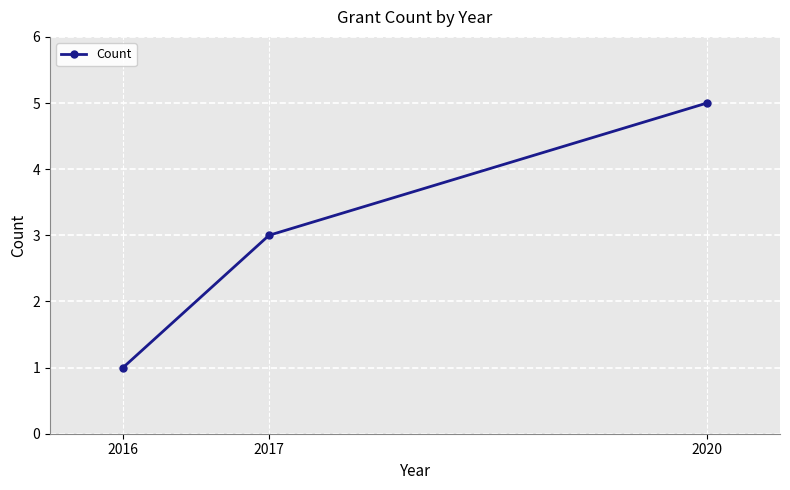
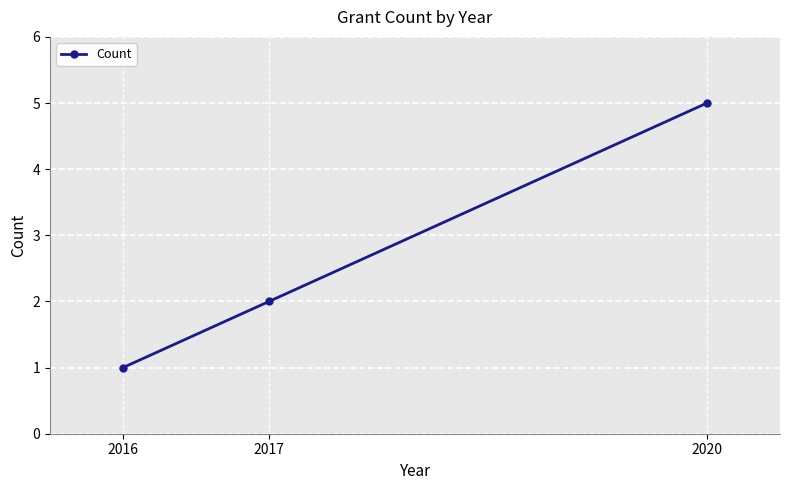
  {
    "2016": 1,
-   "2017": 3,
+   "2017": 2,
    "2020": 5
  }
